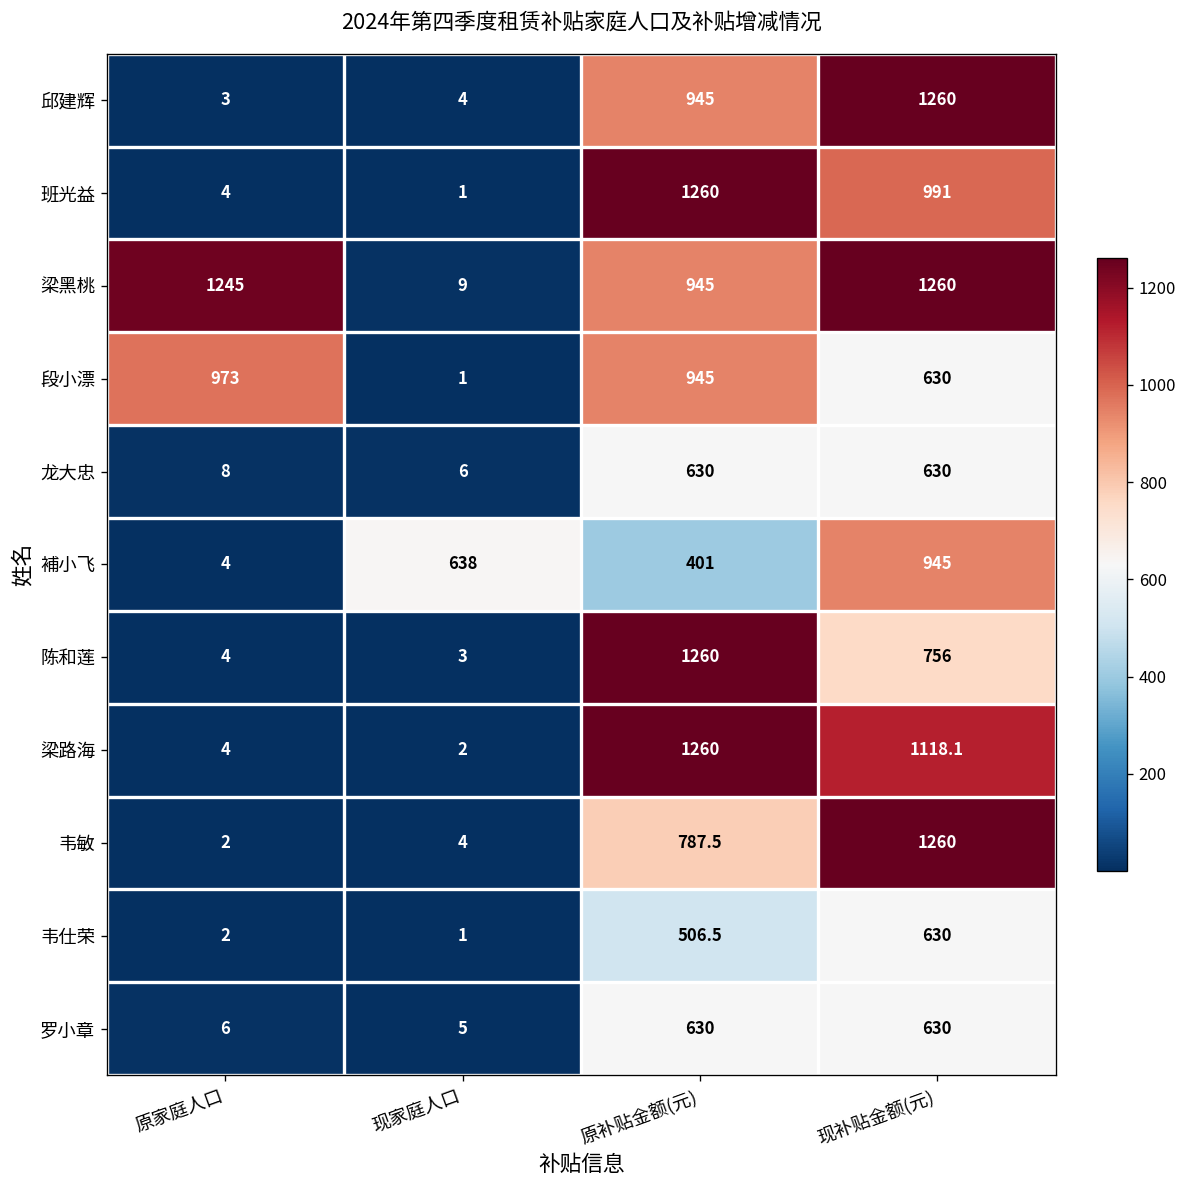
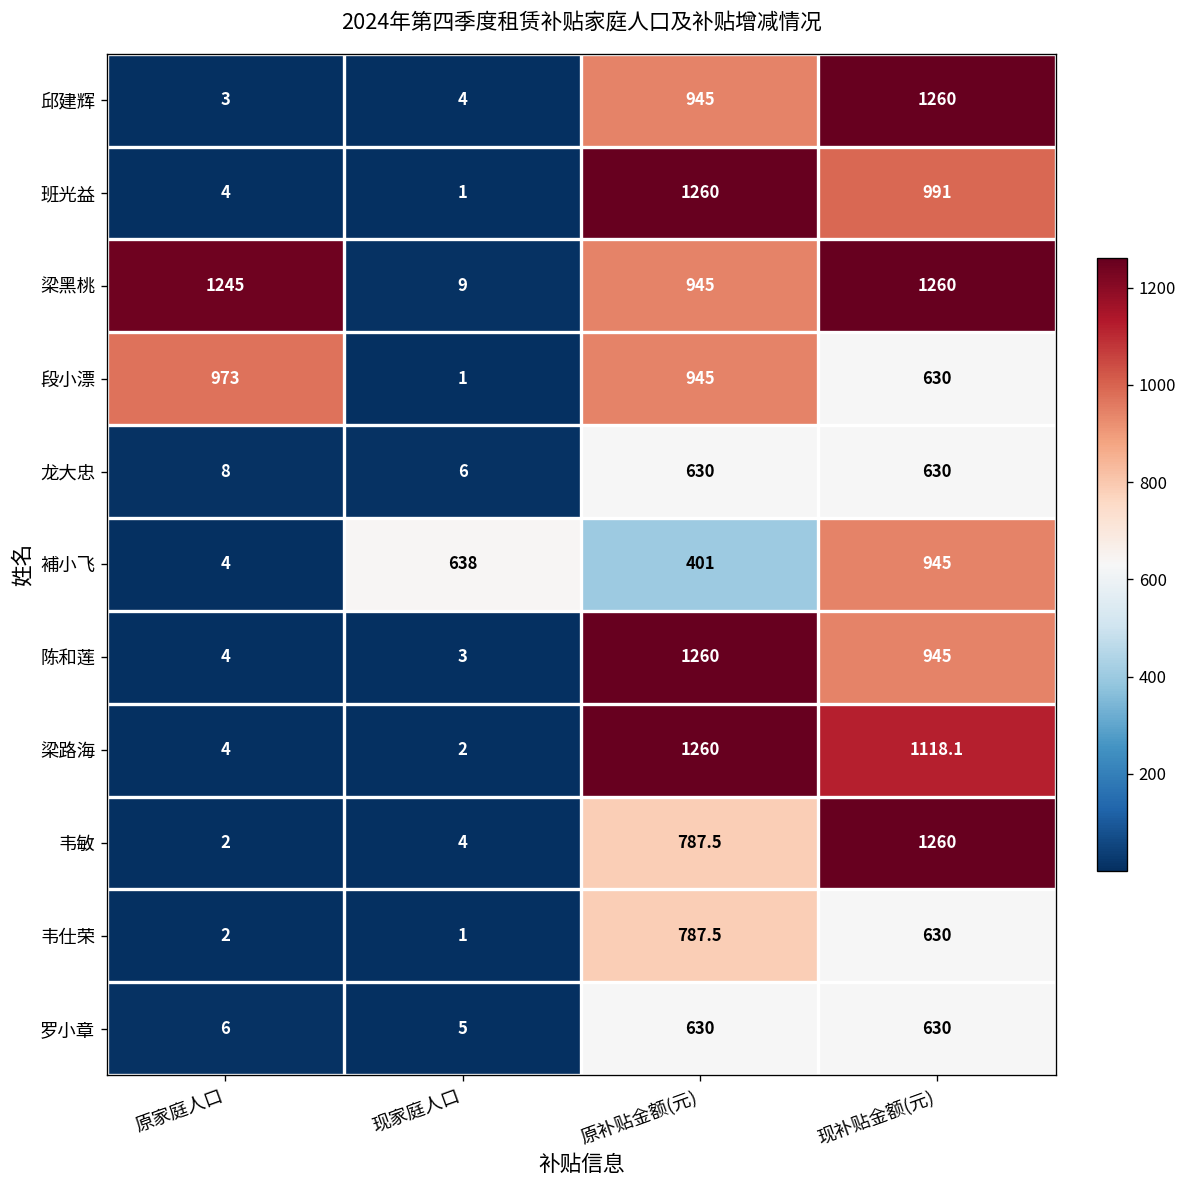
  {
    "邱建辉": {
      "原家庭人口": 3,
      "现家庭人口": 4,
      "原补贴金额(元)": 945,
      "现补贴金额(元)": 1260
    },
    "班光益": {
      "原家庭人口": 4,
      "现家庭人口": 1,
      "原补贴金额(元)": 1260,
      "现补贴金额(元)": 991
    },
    "梁黑桃": {
      "原家庭人口": 1245,
      "现家庭人口": 9,
      "原补贴金额(元)": 945,
      "现补贴金额(元)": 1260
    },
    "段小漂": {
      "原家庭人口": 973,
      "现家庭人口": 1,
      "原补贴金额(元)": 945,
      "现补贴金额(元)": 630
    },
    "龙大忠": {
      "原家庭人口": 8,
      "现家庭人口": 6,
      "原补贴金额(元)": 630,
      "现补贴金额(元)": 630
    },
    "補小飞": {
      "原家庭人口": 4,
      "现家庭人口": 638,
      "原补贴金额(元)": 401,
      "现补贴金额(元)": 945
    },
    "陈和莲": {
      "原家庭人口": 4,
      "现家庭人口": 3,
      "原补贴金额(元)": 1260,
-     "现补贴金额(元)": 756
+     "现补贴金额(元)": 945
    },
    "梁路海": {
      "原家庭人口": 4,
      "现家庭人口": 2,
      "原补贴金额(元)": 1260,
      "现补贴金额(元)": 1118.1
    },
    "韦敏": {
      "原家庭人口": 2,
      "现家庭人口": 4,
      "原补贴金额(元)": 787.5,
      "现补贴金额(元)": 1260
    },
    "韦仕荣": {
      "原家庭人口": 2,
      "现家庭人口": 1,
-     "原补贴金额(元)": 506.5,
+     "原补贴金额(元)": 787.5,
      "现补贴金额(元)": 630
    },
    "罗小章": {
      "原家庭人口": 6,
      "现家庭人口": 5,
      "原补贴金额(元)": 630,
      "现补贴金额(元)": 630
    }
  }
